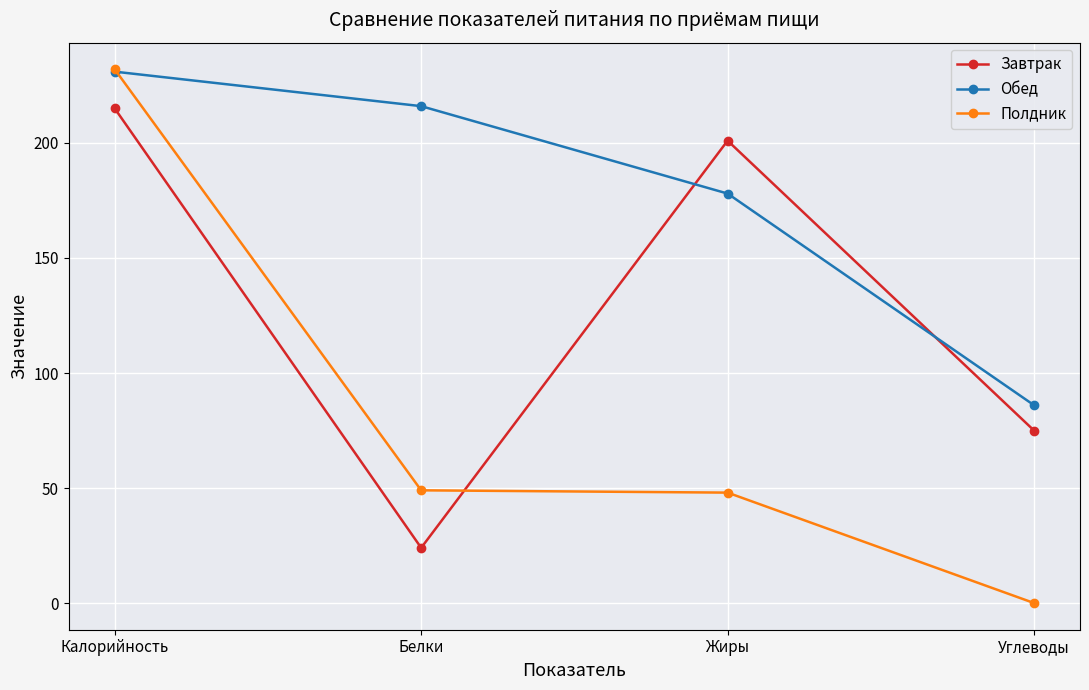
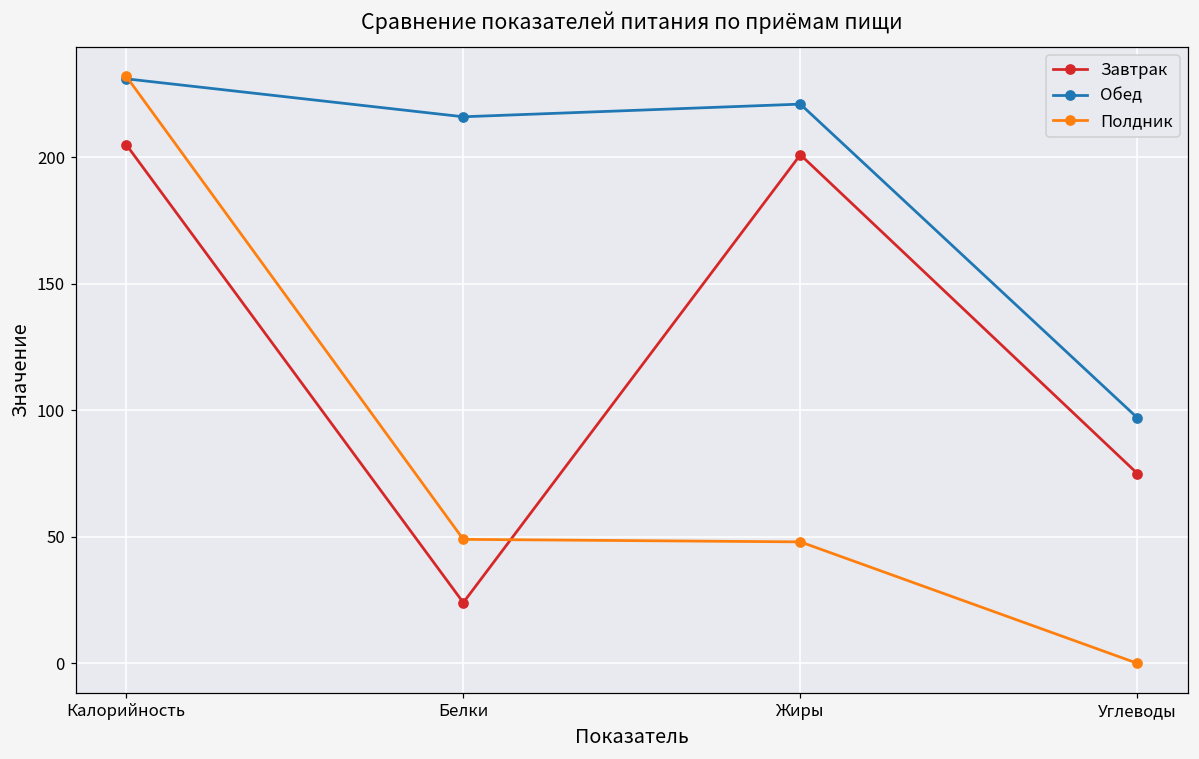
  {
    "Завтрак": {
-     "Калорийность": 215,
+     "Калорийность": 205,
      "Белки": 24,
      "Жиры": 201,
      "Углеводы": 75
    },
    "Обед": {
      "Белки": 216,
-     "Жиры": 178,
-     "Углеводы": 86
+     "Жиры": 221,
+     "Углеводы": 97
    },
    "Полдник": {
      "Белки": 49,
      "Жиры": 48,
      "Углеводы": 0
    }
  }
